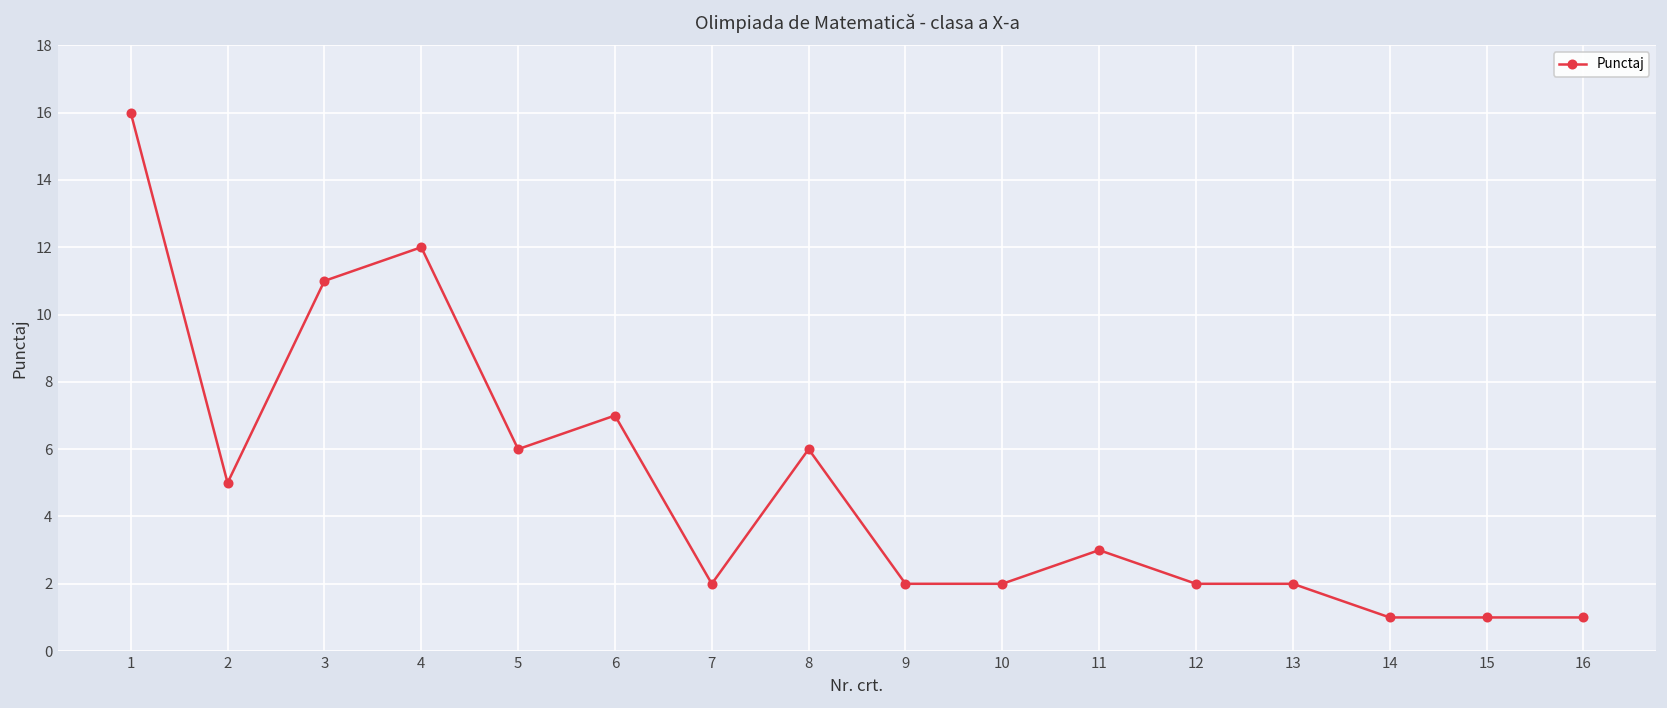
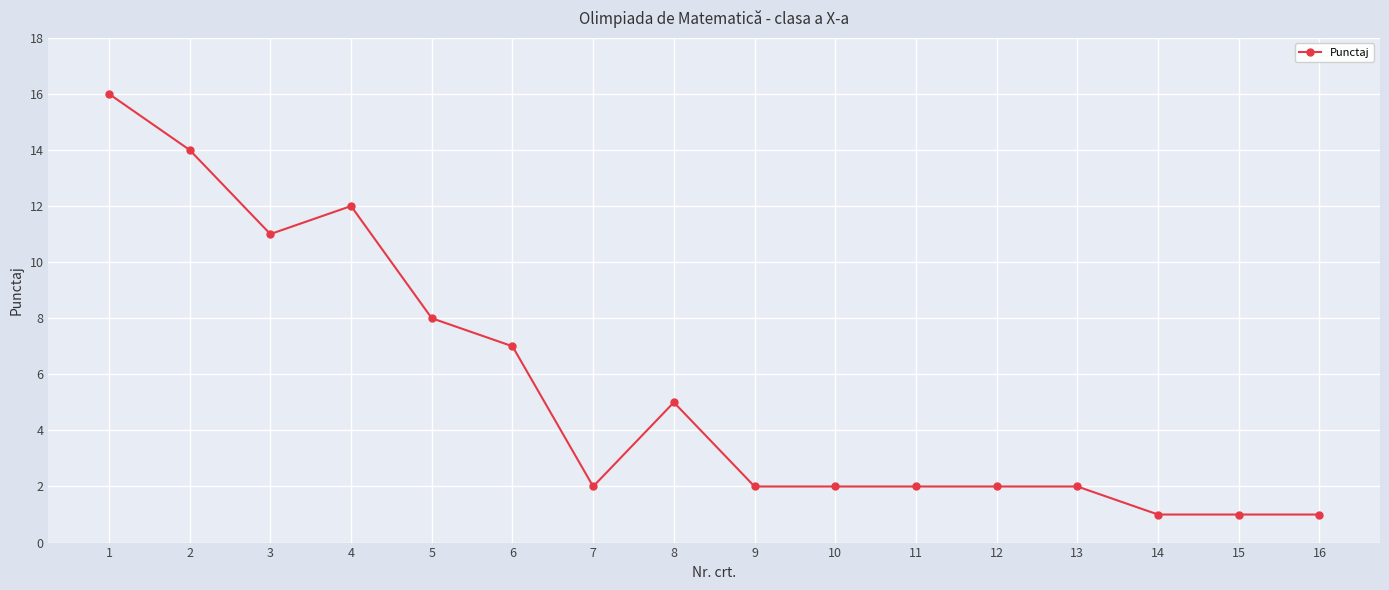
  {
    "1": 16,
-   "2": 5,
+   "2": 14,
    "3": 11,
    "4": 12,
-   "5": 6,
+   "5": 8,
    "6": 7,
    "7": 2,
-   "8": 6,
+   "8": 5,
    "9": 2,
    "10": 2,
-   "11": 3,
+   "11": 2,
    "12": 2,
    "13": 2,
    "14": 1,
    "15": 1,
    "16": 1
  }
